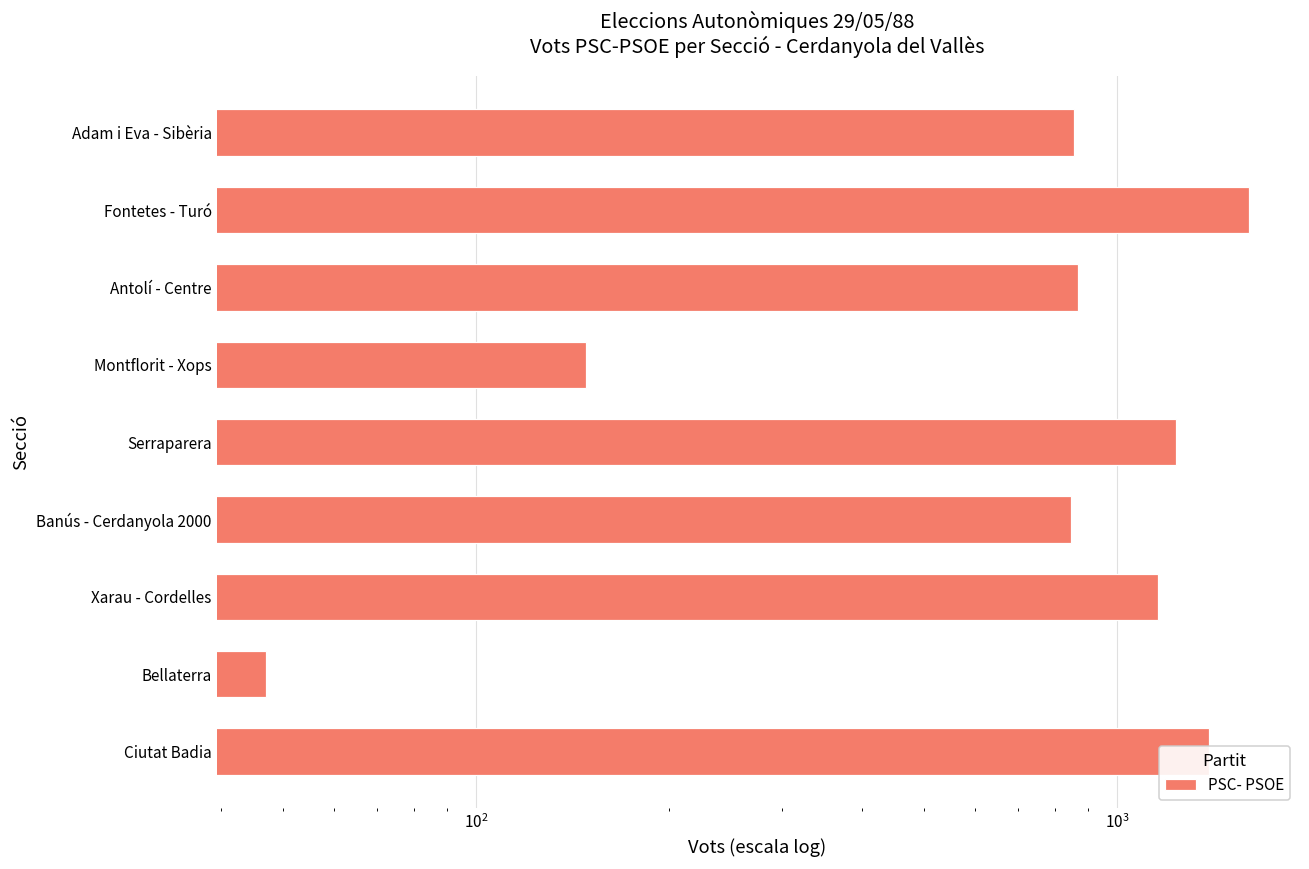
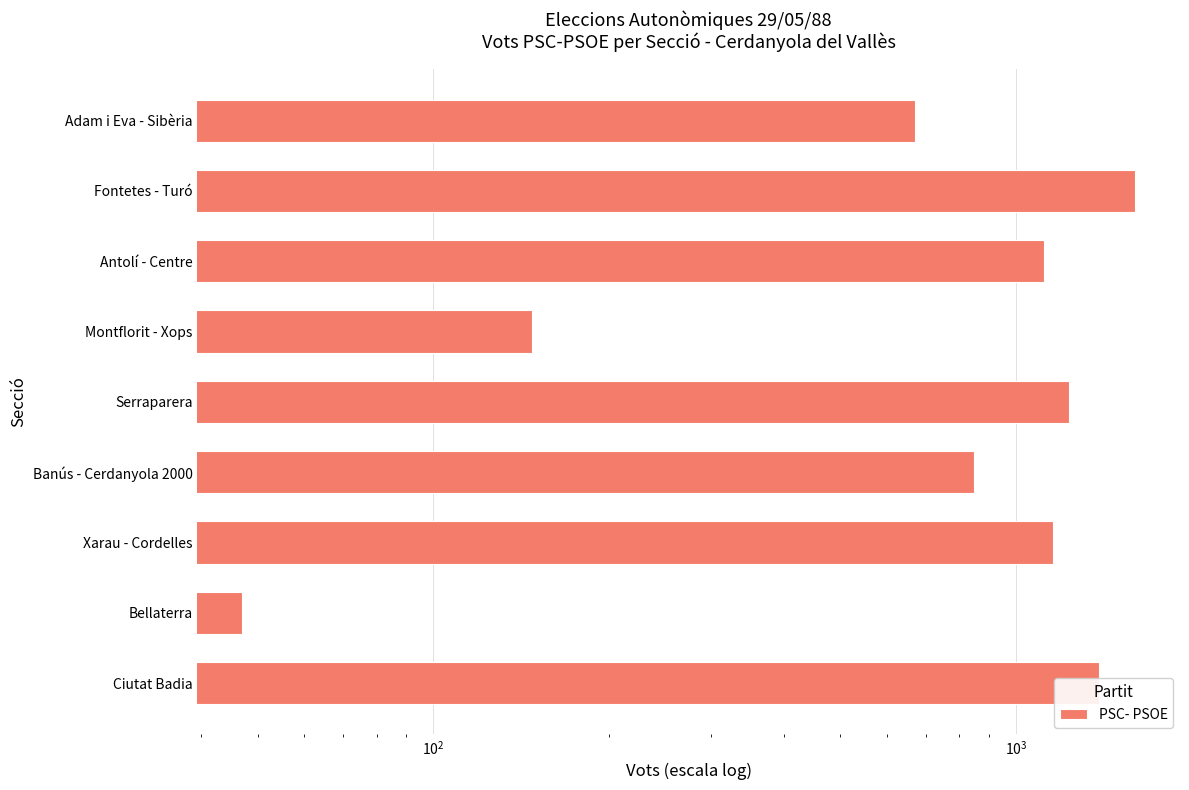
  {
-   "Adam i Eva - Sibèria": 850,
+   "Adam i Eva - Sibèria": 670,
    "Fontetes - Turó": 1600,
-   "Antolí - Centre": 870,
+   "Antolí - Centre": 1120,
    "Montflorit - Xops": 148,
    "Serraparera": 1230,
    "Banús - Cerdanyola 2000": 850,
    "Xarau - Cordelles": 1160,
    "Bellaterra": 47
  }
